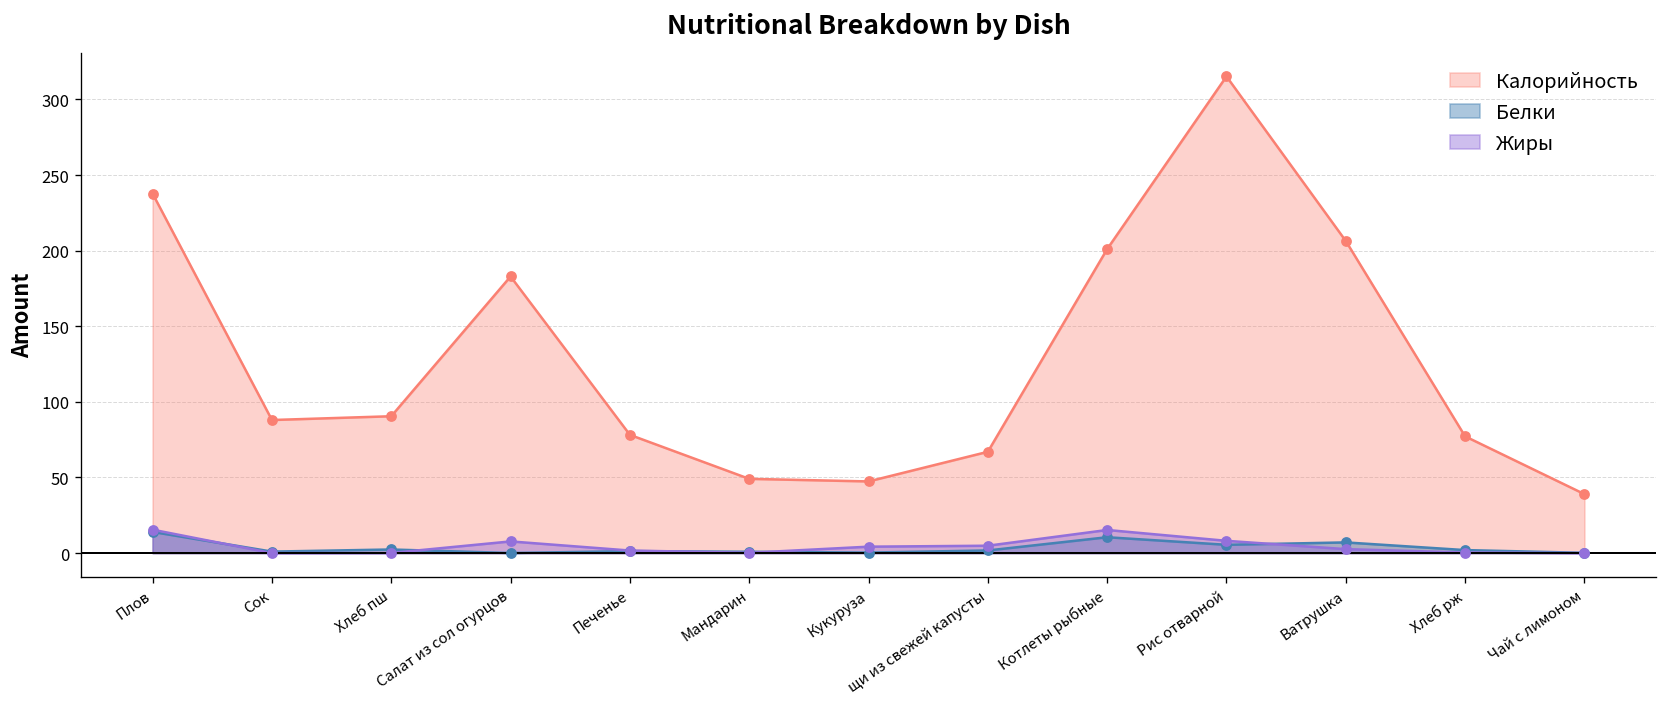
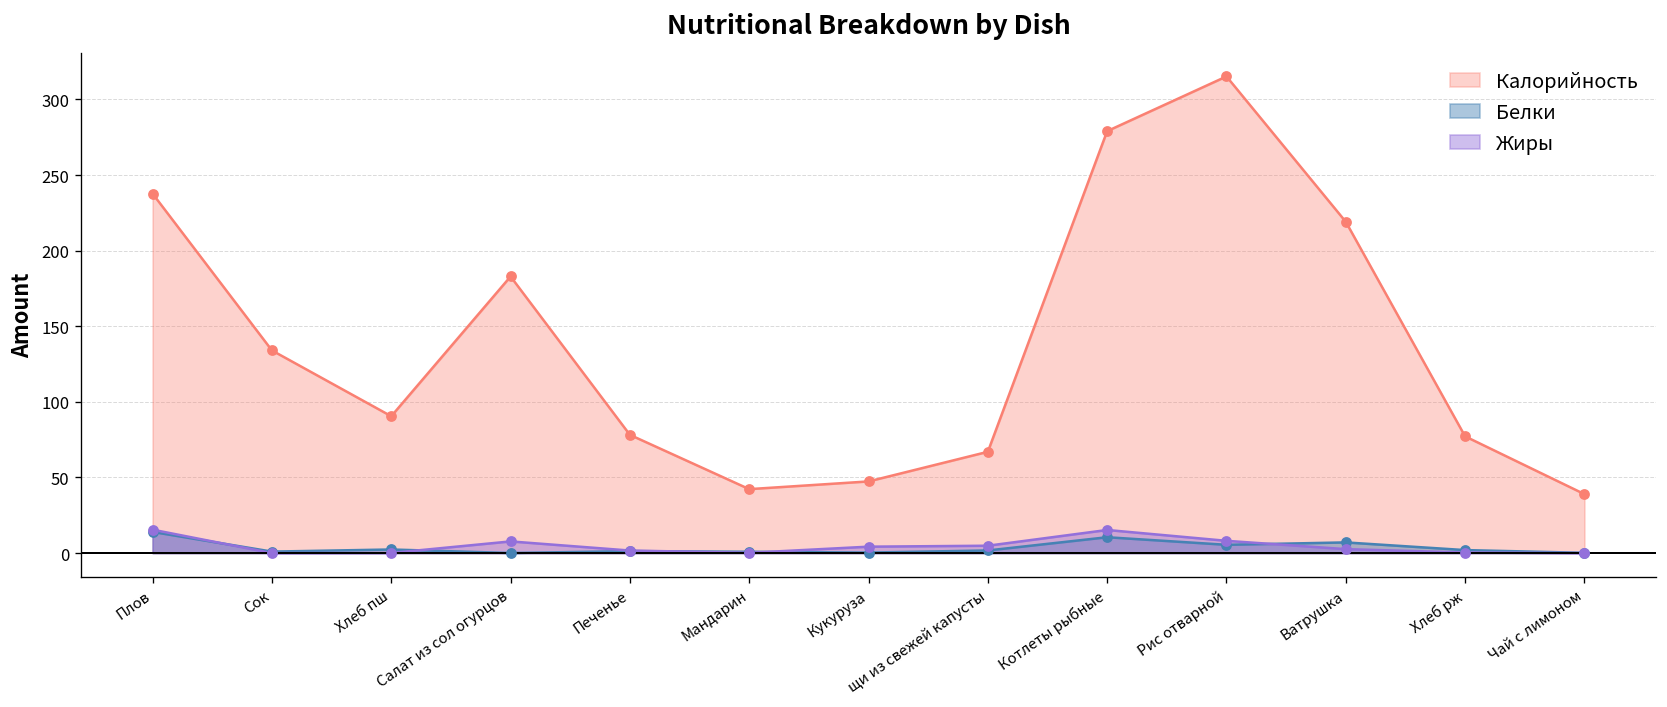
  {
    "Калорийность": {
      "Плов": 238,
-     "Сок": 88,
+     "Сок": 134,
      "Хлеб пш": 91,
      "Салат из сол огурцов": 183,
      "Печенье": 78,
-     "Мандарин": 49,
+     "Мандарин": 42,
      "Кукуруза": 47,
      "щи из свежей капусты": 67,
-     "Котлеты рыбные": 201,
+     "Котлеты рыбные": 279,
      "Рис отварной": 315,
-     "Ватрушка": 206,
+     "Ватрушка": 219,
      "Хлеб рж": 77,
      "Чай с лимоном": 39
    }
  }
